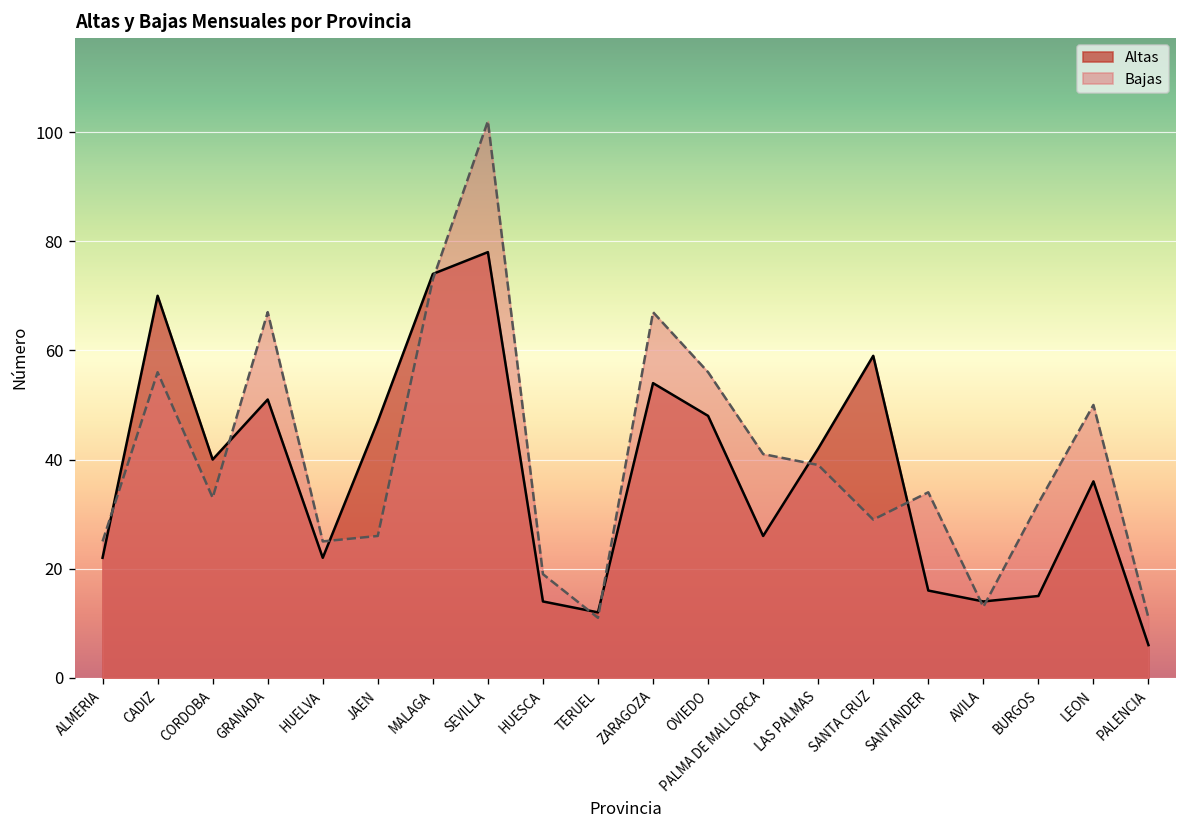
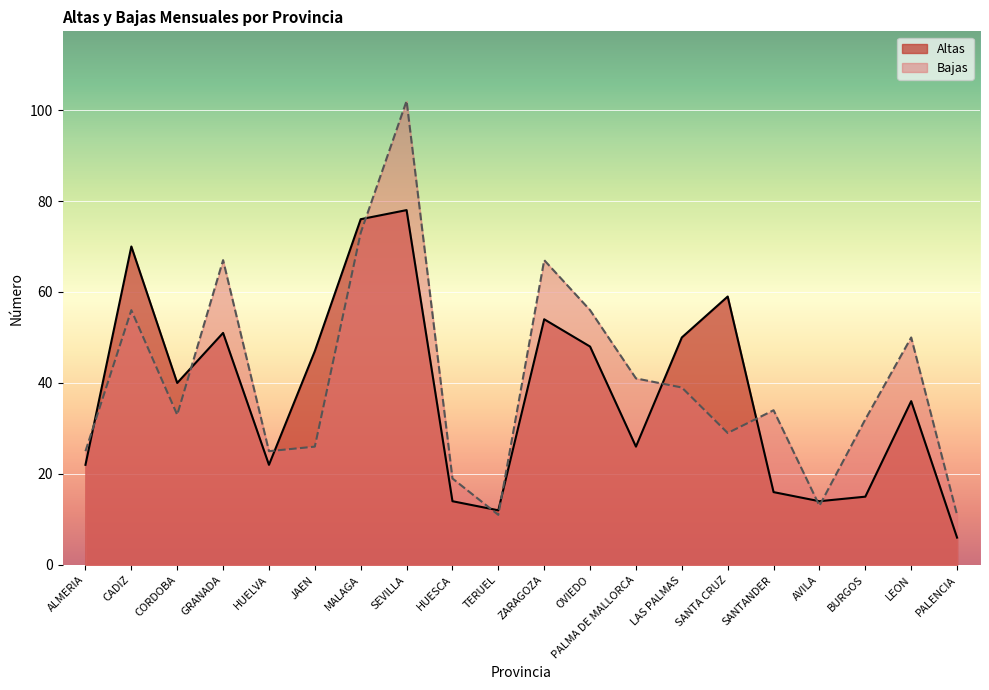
  {
    "Altas": {
      "ALMERIA": 22,
      "CADIZ": 70,
      "CORDOBA": 40,
      "GRANADA": 51,
      "HUELVA": 22,
      "JAEN": 47,
-     "MALAGA": 74,
+     "MALAGA": 76,
      "SEVILLA": 78,
      "HUESCA": 14,
      "TERUEL": 12,
      "ZARAGOZA": 54,
      "OVIEDO": 48,
      "PALMA DE MALLORCA": 26,
-     "LAS PALMAS": 42,
+     "LAS PALMAS": 50,
      "SANTA CRUZ": 59,
      "SANTANDER": 16,
      "AVILA": 14,
      "BURGOS": 15,
      "LEON": 36,
      "PALENCIA": 6
    },
    "Bajas": {
      "ALMERIA": 25,
      "CADIZ": 56,
      "CORDOBA": 33,
      "GRANADA": 67,
      "HUELVA": 25,
      "JAEN": 26,
      "MALAGA": 73,
      "SEVILLA": 102,
      "HUESCA": 19,
      "TERUEL": 11,
      "ZARAGOZA": 67,
      "OVIEDO": 56,
      "PALMA DE MALLORCA": 41,
      "LAS PALMAS": 39,
      "SANTA CRUZ": 29,
      "SANTANDER": 34,
      "AVILA": 13,
      "BURGOS": 32,
      "LEON": 50,
      "PALENCIA": 11
    }
  }
